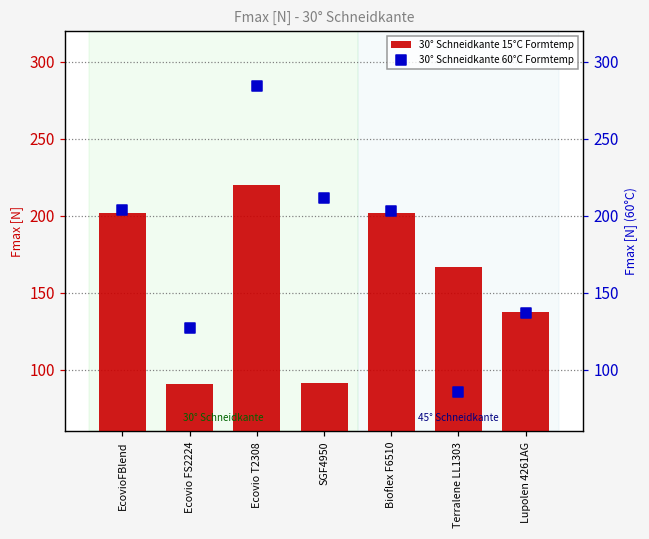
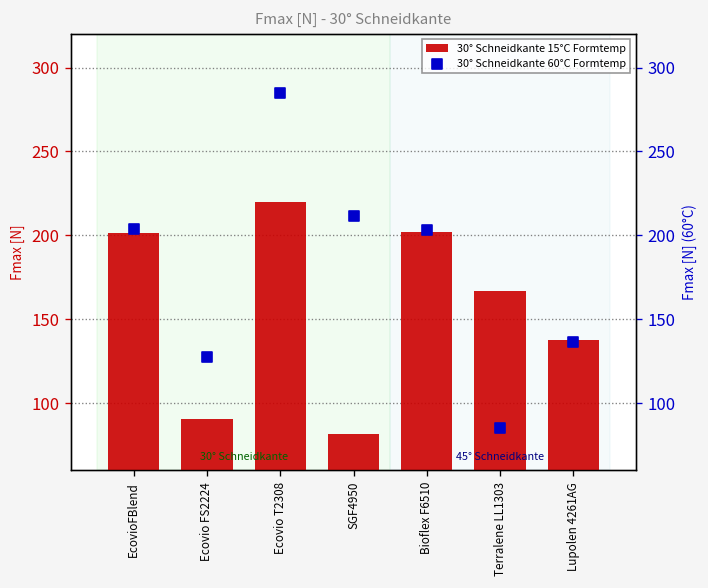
  {
    "30° Schneidkante 15°C Formtemp": {
      "EcovioFBlend": 202,
      "Ecovio FS2224": 90,
      "Ecovio T2308": 220,
-     "SGF4950": 91,
+     "SGF4950": 82,
      "Bioflex F6510": 202,
      "Lupolen 4261AG": 138
    }
  }
